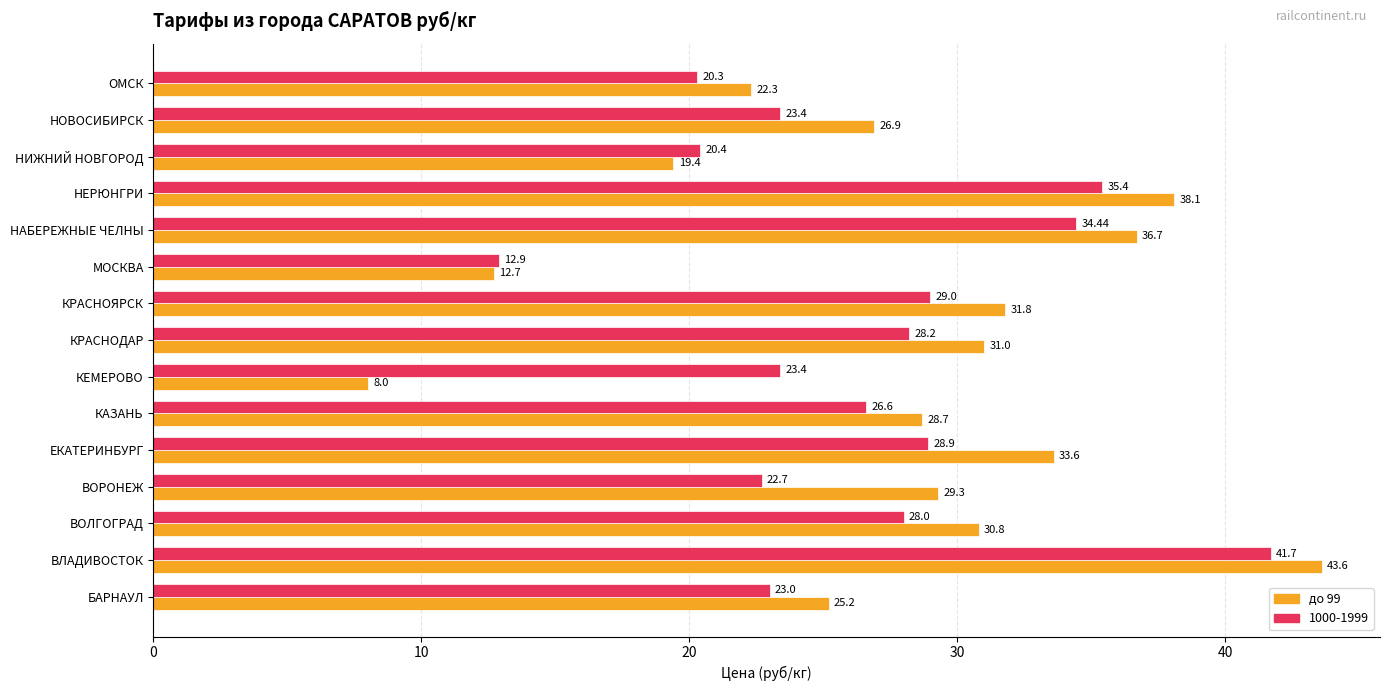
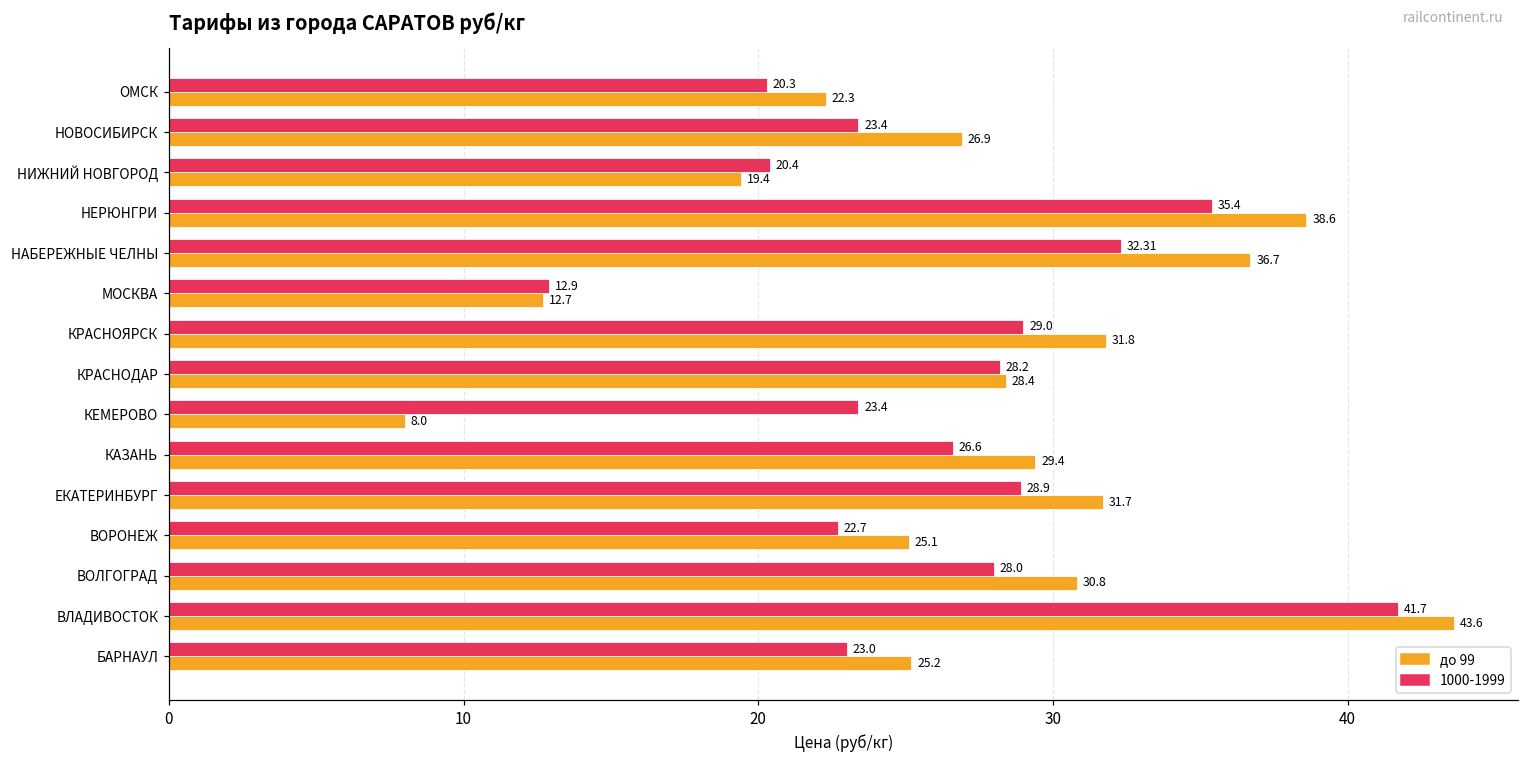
  {
    "до 99": {
      "ОМСК": 22.3,
      "НОВОСИБИРСК": 26.9,
      "НИЖНИЙ НОВГОРОД": 19.4,
-     "НЕРЮНГРИ": 38.1,
+     "НЕРЮНГРИ": 38.6,
      "НАБЕРЕЖНЫЕ ЧЕЛНЫ": 36.7,
      "МОСКВА": 12.7,
      "КРАСНОЯРСК": 31.8,
-     "КРАСНОДАР": 31.0,
+     "КРАСНОДАР": 28.4,
      "КЕМЕРОВО": 8.0,
-     "КАЗАНЬ": 28.7,
-     "ЕКАТЕРИНБУРГ": 33.6,
-     "ВОРОНЕЖ": 29.3,
+     "КАЗАНЬ": 29.4,
+     "ЕКАТЕРИНБУРГ": 31.7,
+     "ВОРОНЕЖ": 25.1,
      "ВОЛГОГРАД": 30.8,
      "ВЛАДИВОСТОК": 43.6,
      "БАРНАУЛ": 25.2
    },
    "1000-1999": {
      "ОМСК": 20.3,
      "НОВОСИБИРСК": 23.4,
      "НИЖНИЙ НОВГОРОД": 20.4,
      "НЕРЮНГРИ": 35.4,
-     "НАБЕРЕЖНЫЕ ЧЕЛНЫ": 34.44,
+     "НАБЕРЕЖНЫЕ ЧЕЛНЫ": 32.31,
      "МОСКВА": 12.9,
      "КРАСНОЯРСК": 29.0,
      "КРАСНОДАР": 28.2,
      "КЕМЕРОВО": 23.4,
      "КАЗАНЬ": 26.6,
      "ЕКАТЕРИНБУРГ": 28.9,
      "ВОРОНЕЖ": 22.7,
      "ВОЛГОГРАД": 28.0,
      "ВЛАДИВОСТОК": 41.7,
      "БАРНАУЛ": 23.0
    }
  }
